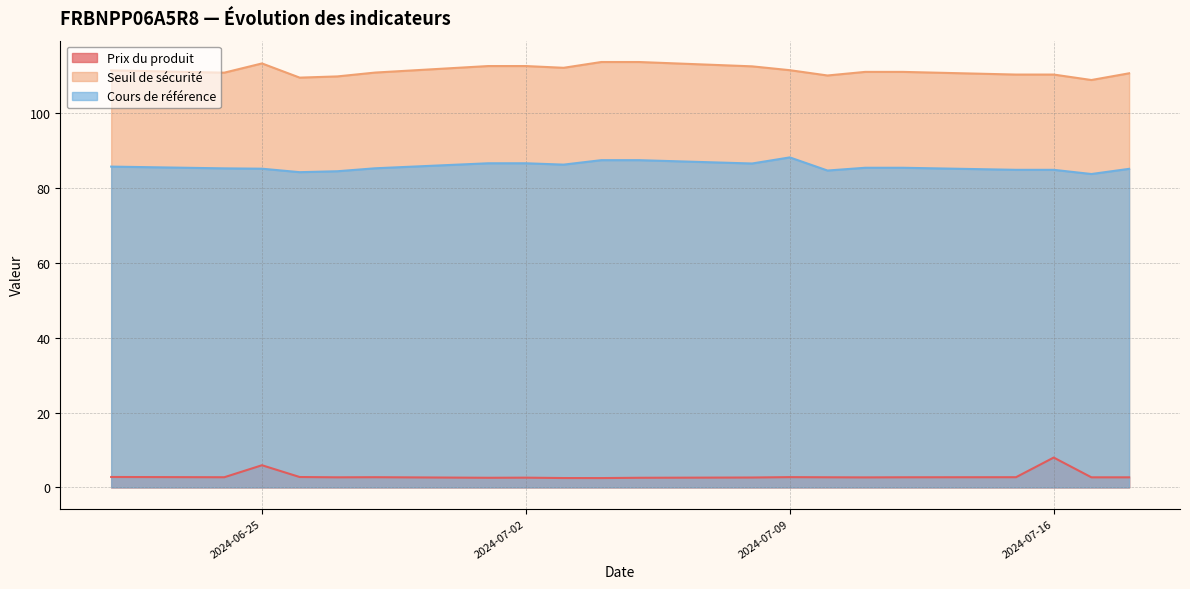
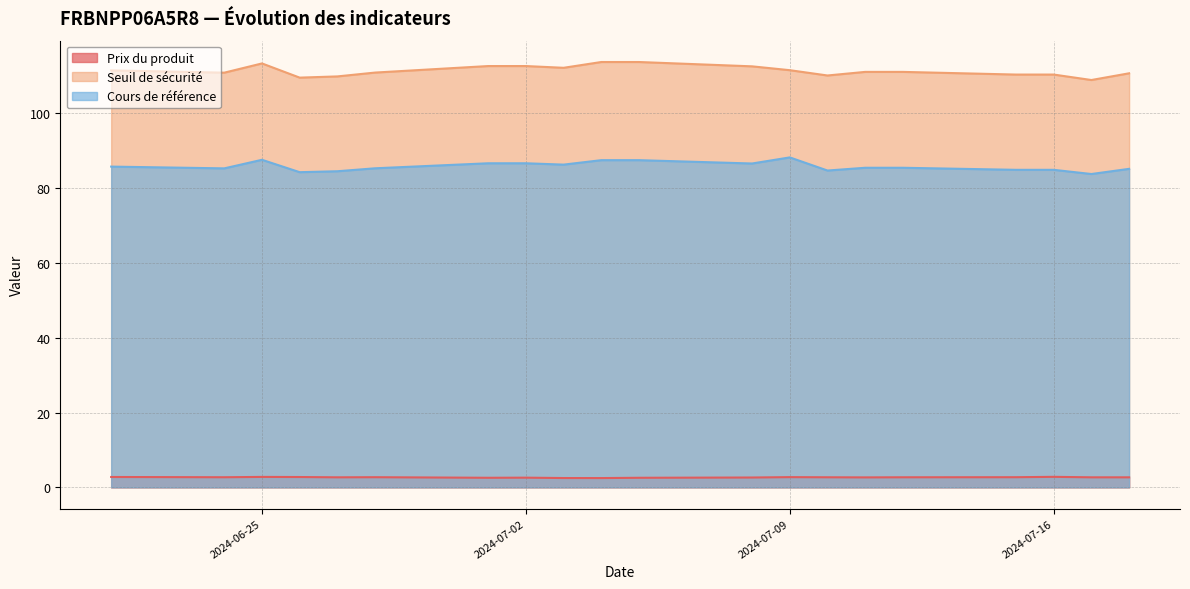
  {
    "Prix du produit": {
-     "2024-06-25": 6,
+     "2024-06-25": 3,
      "2024-07-02": 3,
      "2024-07-09": 3,
-     "2024-07-16": 8
+     "2024-07-16": 3
    },
    "Seuil de sécurité": {
      "2024-06-25": 113,
      "2024-07-02": 113,
      "2024-07-09": 111,
      "2024-07-16": 110
    },
    "Cours de référence": {
-     "2024-06-25": 85,
+     "2024-06-25": 88,
      "2024-07-02": 87,
      "2024-07-09": 88,
      "2024-07-16": 85
    }
  }
